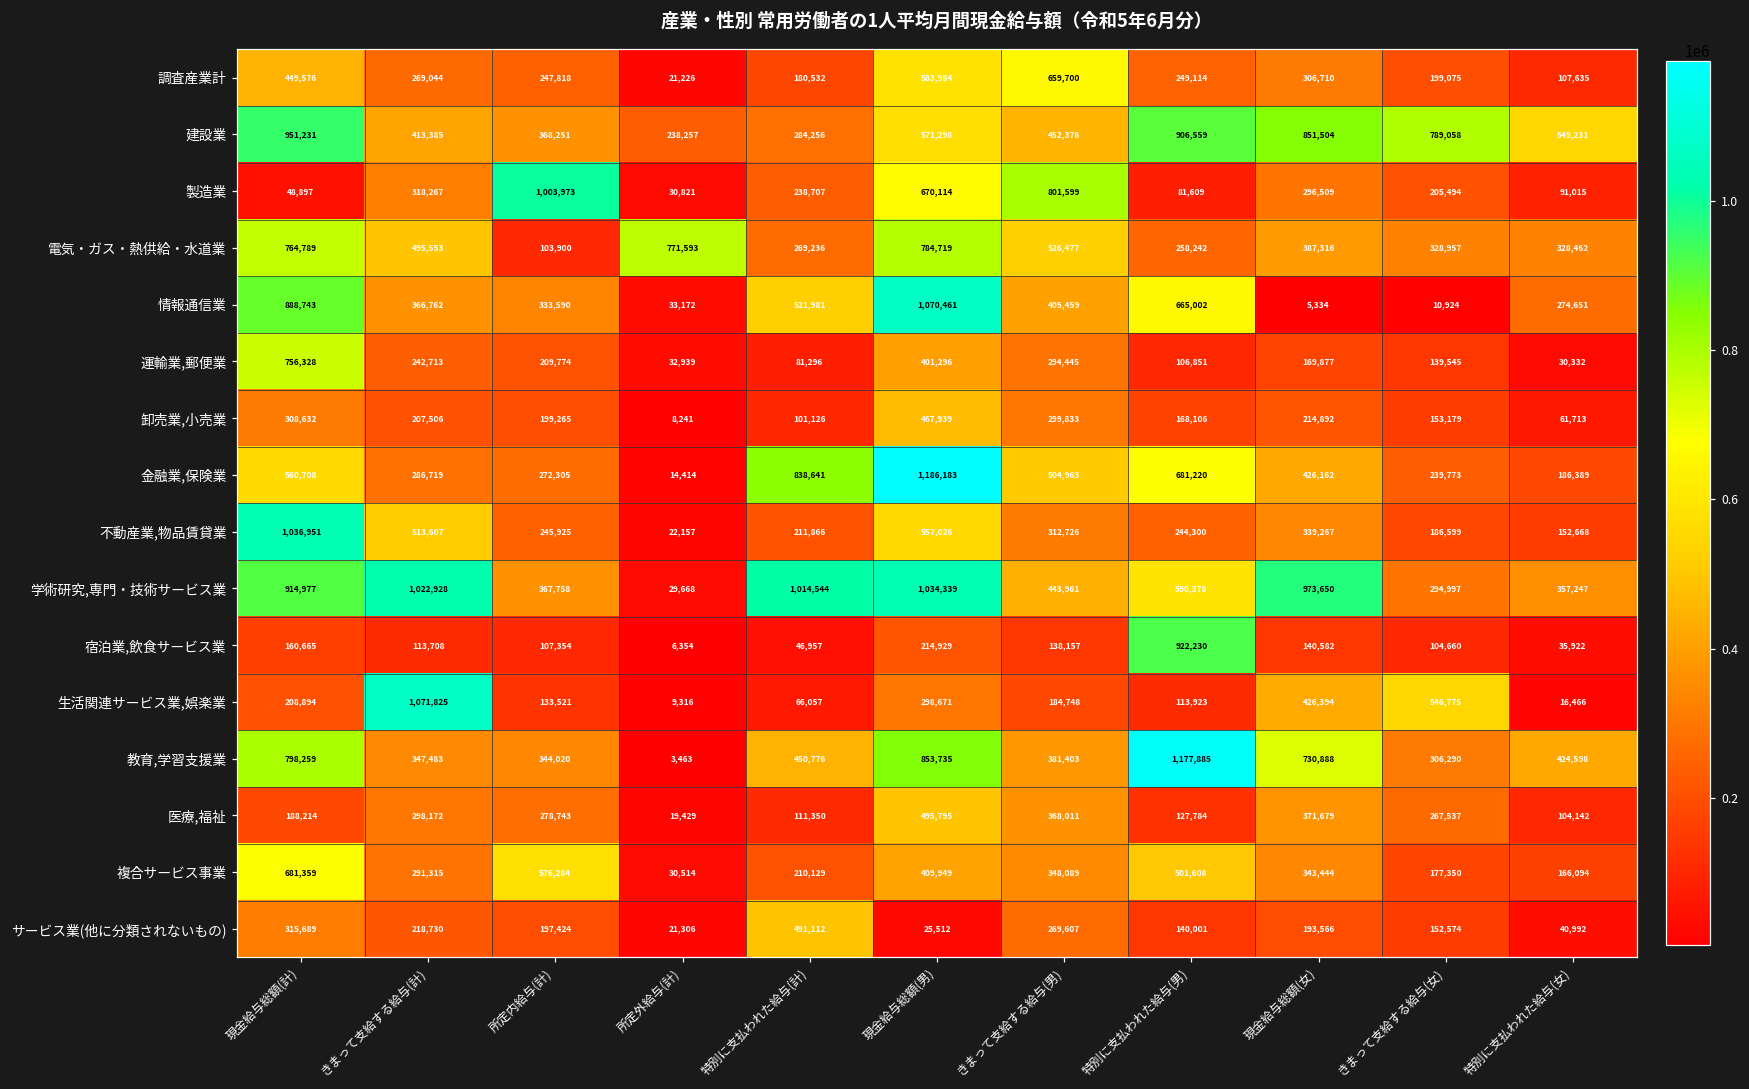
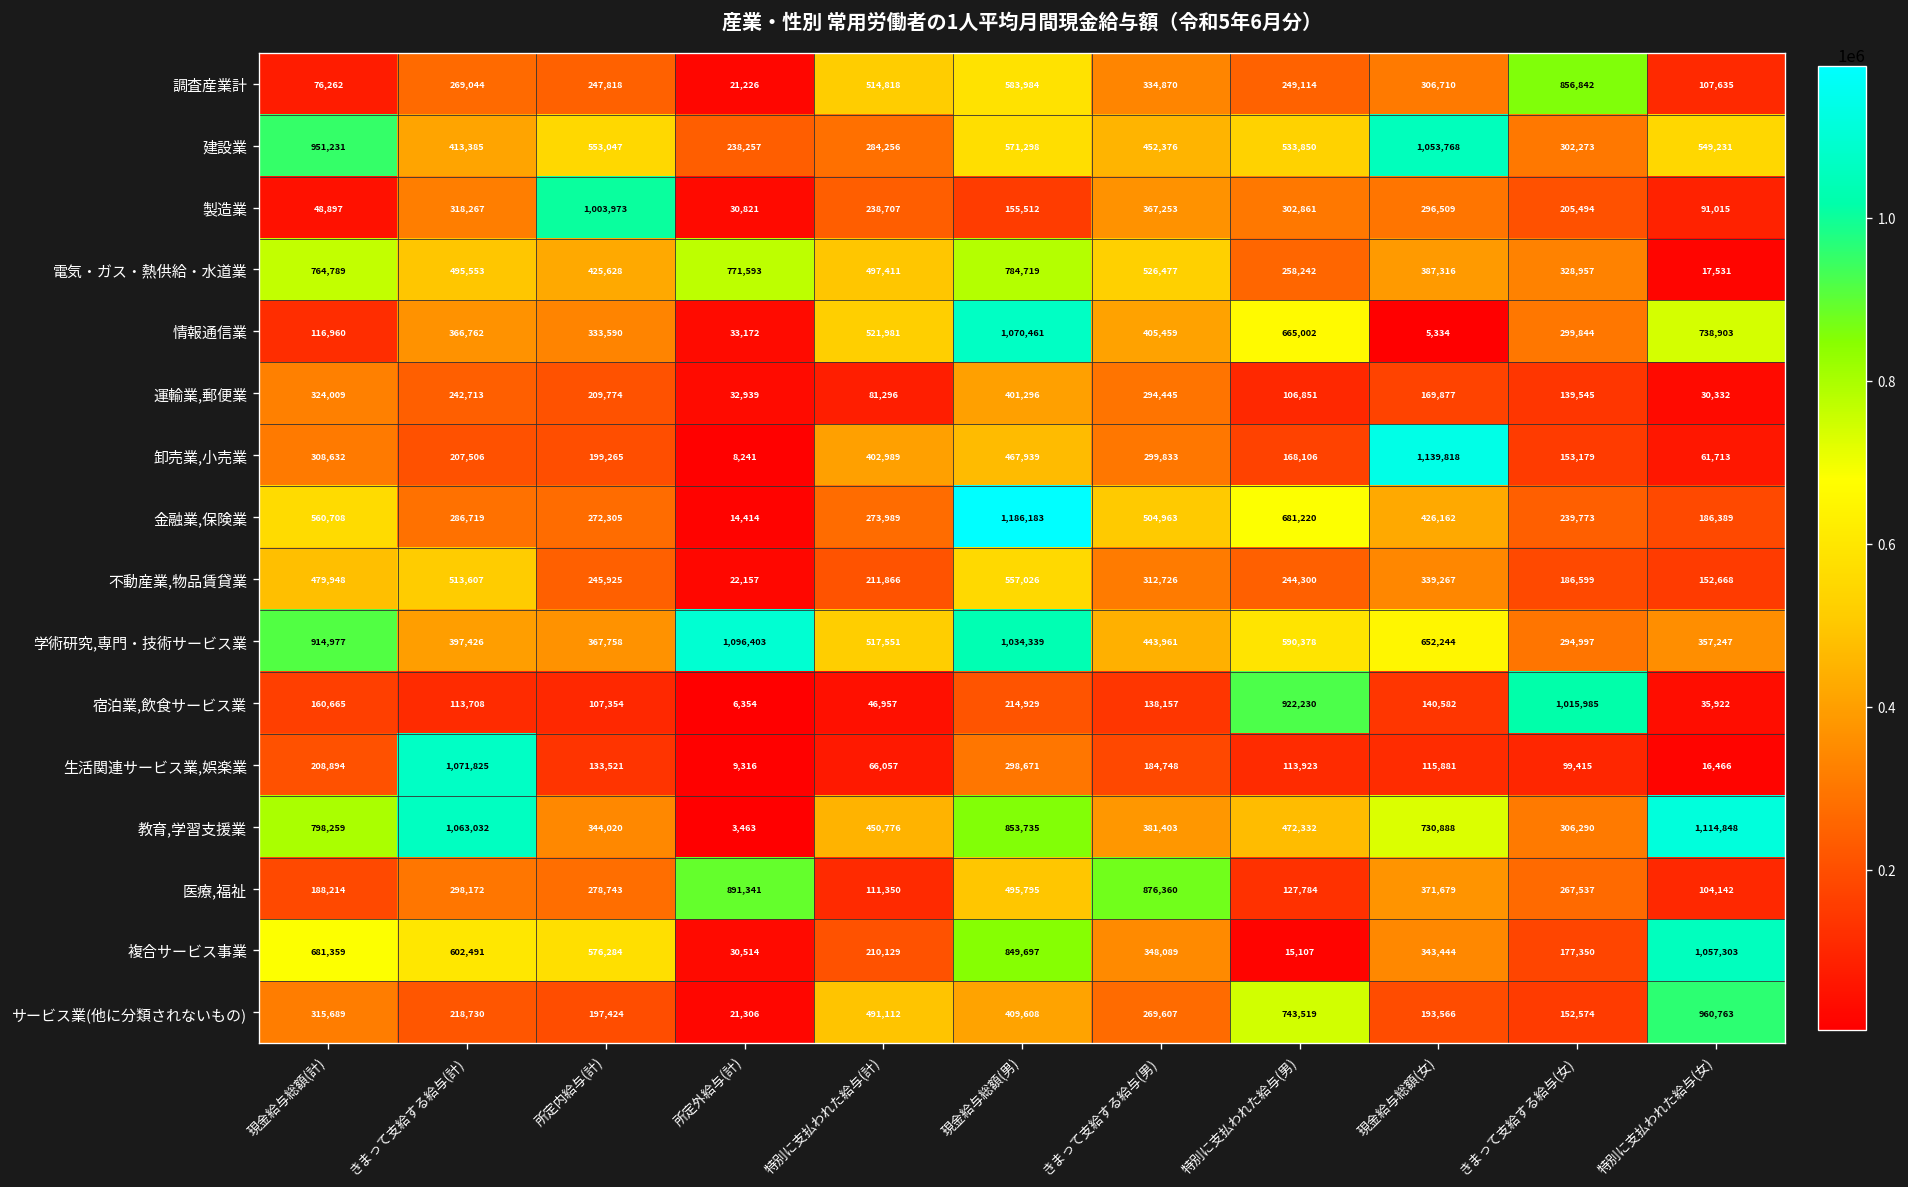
  {
    "調査産業計": {
-     "現金給与総額(計)": "449,576",
+     "現金給与総額(計)": "76,262",
      "きまって支給する給与(計)": "269,044",
      "所定内給与(計)": "247,818",
      "所定外給与(計)": "21,226",
-     "特別に支払われた給与(計)": "180,532",
+     "特別に支払われた給与(計)": "514,818",
      "現金給与総額(男)": "583,984",
-     "きまって支給する給与(男)": "659,700",
+     "きまって支給する給与(男)": "334,870",
      "特別に支払われた給与(男)": "249,114",
      "現金給与総額(女)": "306,710",
-     "きまって支給する給与(女)": "199,075",
+     "きまって支給する給与(女)": "856,842",
      "特別に支払われた給与(女)": "107,635"
    },
    "建設業": {
      "現金給与総額(計)": "951,231",
      "きまって支給する給与(計)": "413,385",
-     "所定内給与(計)": "368,251",
+     "所定内給与(計)": "553,047",
      "所定外給与(計)": "238,257",
      "特別に支払われた給与(計)": "284,256",
      "現金給与総額(男)": "571,298",
      "きまって支給する給与(男)": "452,376",
-     "特別に支払われた給与(男)": "906,559",
-     "現金給与総額(女)": "851,504",
-     "きまって支給する給与(女)": "789,058",
+     "特別に支払われた給与(男)": "533,850",
+     "現金給与総額(女)": "1,053,768",
+     "きまって支給する給与(女)": "302,273",
      "特別に支払われた給与(女)": "549,231"
    },
    "製造業": {
      "現金給与総額(計)": "48,897",
      "きまって支給する給与(計)": "318,267",
      "所定内給与(計)": "1,003,973",
      "所定外給与(計)": "30,821",
      "特別に支払われた給与(計)": "238,707",
-     "現金給与総額(男)": "670,114",
-     "きまって支給する給与(男)": "801,599",
-     "特別に支払われた給与(男)": "81,609",
+     "現金給与総額(男)": "155,512",
+     "きまって支給する給与(男)": "367,253",
+     "特別に支払われた給与(男)": "302,861",
      "現金給与総額(女)": "296,509",
      "きまって支給する給与(女)": "205,494",
      "特別に支払われた給与(女)": "91,015"
    },
    "電気・ガス・熱供給・水道業": {
      "現金給与総額(計)": "764,789",
      "きまって支給する給与(計)": "495,553",
-     "所定内給与(計)": "103,900",
+     "所定内給与(計)": "425,628",
      "所定外給与(計)": "771,593",
-     "特別に支払われた給与(計)": "269,236",
+     "特別に支払われた給与(計)": "497,411",
      "現金給与総額(男)": "784,719",
      "きまって支給する給与(男)": "526,477",
      "特別に支払われた給与(男)": "258,242",
      "現金給与総額(女)": "387,316",
      "きまって支給する給与(女)": "328,957",
-     "特別に支払われた給与(女)": "328,462"
+     "特別に支払われた給与(女)": "17,531"
    },
    "情報通信業": {
-     "現金給与総額(計)": "888,743",
+     "現金給与総額(計)": "116,960",
      "きまって支給する給与(計)": "366,762",
      "所定内給与(計)": "333,590",
      "所定外給与(計)": "33,172",
      "特別に支払われた給与(計)": "521,981",
      "現金給与総額(男)": "1,070,461",
      "きまって支給する給与(男)": "405,459",
      "特別に支払われた給与(男)": "665,002",
      "現金給与総額(女)": "5,334",
-     "きまって支給する給与(女)": "10,924",
-     "特別に支払われた給与(女)": "274,651"
+     "きまって支給する給与(女)": "299,844",
+     "特別に支払われた給与(女)": "738,903"
    },
    "運輸業,郵便業": {
-     "現金給与総額(計)": "756,328",
+     "現金給与総額(計)": "324,009",
      "きまって支給する給与(計)": "242,713",
      "所定内給与(計)": "209,774",
      "所定外給与(計)": "32,939",
      "特別に支払われた給与(計)": "81,296",
      "現金給与総額(男)": "401,296",
      "きまって支給する給与(男)": "294,445",
      "特別に支払われた給与(男)": "106,851",
      "現金給与総額(女)": "169,877",
      "きまって支給する給与(女)": "139,545",
      "特別に支払われた給与(女)": "30,332"
    },
    "卸売業,小売業": {
      "現金給与総額(計)": "308,632",
      "きまって支給する給与(計)": "207,506",
      "所定内給与(計)": "199,265",
      "所定外給与(計)": "8,241",
-     "特別に支払われた給与(計)": "101,126",
+     "特別に支払われた給与(計)": "402,989",
      "現金給与総額(男)": "467,939",
      "きまって支給する給与(男)": "299,833",
      "特別に支払われた給与(男)": "168,106",
-     "現金給与総額(女)": "214,892",
+     "現金給与総額(女)": "1,139,818",
      "きまって支給する給与(女)": "153,179",
      "特別に支払われた給与(女)": "61,713"
    },
    "金融業,保険業": {
      "現金給与総額(計)": "560,708",
      "きまって支給する給与(計)": "286,719",
      "所定内給与(計)": "272,305",
      "所定外給与(計)": "14,414",
-     "特別に支払われた給与(計)": "838,641",
+     "特別に支払われた給与(計)": "273,989",
      "現金給与総額(男)": "1,186,183",
      "きまって支給する給与(男)": "504,963",
      "特別に支払われた給与(男)": "681,220",
      "現金給与総額(女)": "426,162",
      "きまって支給する給与(女)": "239,773",
      "特別に支払われた給与(女)": "186,389"
    },
    "不動産業,物品賃貸業": {
-     "現金給与総額(計)": "1,036,951",
+     "現金給与総額(計)": "479,948",
      "きまって支給する給与(計)": "513,607",
      "所定内給与(計)": "245,925",
      "所定外給与(計)": "22,157",
      "特別に支払われた給与(計)": "211,866",
      "現金給与総額(男)": "557,026",
      "きまって支給する給与(男)": "312,726",
      "特別に支払われた給与(男)": "244,300",
      "現金給与総額(女)": "339,267",
      "きまって支給する給与(女)": "186,599",
      "特別に支払われた給与(女)": "152,668"
    },
    "学術研究,専門・技術サービス業": {
      "現金給与総額(計)": "914,977",
-     "きまって支給する給与(計)": "1,022,928",
+     "きまって支給する給与(計)": "397,426",
      "所定内給与(計)": "367,758",
-     "所定外給与(計)": "29,668",
-     "特別に支払われた給与(計)": "1,014,544",
+     "所定外給与(計)": "1,096,403",
+     "特別に支払われた給与(計)": "517,551",
      "現金給与総額(男)": "1,034,339",
      "きまって支給する給与(男)": "443,961",
      "特別に支払われた給与(男)": "590,378",
-     "現金給与総額(女)": "973,650",
+     "現金給与総額(女)": "652,244",
      "きまって支給する給与(女)": "294,997",
      "特別に支払われた給与(女)": "357,247"
    },
    "宿泊業,飲食サービス業": {
      "現金給与総額(計)": "160,665",
      "きまって支給する給与(計)": "113,708",
      "所定内給与(計)": "107,354",
      "所定外給与(計)": "6,354",
      "特別に支払われた給与(計)": "46,957",
      "現金給与総額(男)": "214,929",
      "きまって支給する給与(男)": "138,157",
      "特別に支払われた給与(男)": "922,230",
      "現金給与総額(女)": "140,582",
-     "きまって支給する給与(女)": "104,660",
+     "きまって支給する給与(女)": "1,015,985",
      "特別に支払われた給与(女)": "35,922"
    },
    "生活関連サービス業,娯楽業": {
      "現金給与総額(計)": "208,894",
      "きまって支給する給与(計)": "1,071,825",
      "所定内給与(計)": "133,521",
      "所定外給与(計)": "9,316",
      "特別に支払われた給与(計)": "66,057",
      "現金給与総額(男)": "298,671",
      "きまって支給する給与(男)": "184,748",
      "特別に支払われた給与(男)": "113,923",
-     "現金給与総額(女)": "426,394",
-     "きまって支給する給与(女)": "546,775",
+     "現金給与総額(女)": "115,881",
+     "きまって支給する給与(女)": "99,415",
      "特別に支払われた給与(女)": "16,466"
    },
    "教育,学習支援業": {
      "現金給与総額(計)": "798,259",
-     "きまって支給する給与(計)": "347,483",
+     "きまって支給する給与(計)": "1,063,032",
      "所定内給与(計)": "344,020",
      "所定外給与(計)": "3,463",
      "特別に支払われた給与(計)": "450,776",
      "現金給与総額(男)": "853,735",
      "きまって支給する給与(男)": "381,403",
-     "特別に支払われた給与(男)": "1,177,885",
+     "特別に支払われた給与(男)": "472,332",
      "現金給与総額(女)": "730,888",
      "きまって支給する給与(女)": "306,290",
-     "特別に支払われた給与(女)": "424,598"
+     "特別に支払われた給与(女)": "1,114,848"
    },
    "医療,福祉": {
      "現金給与総額(計)": "188,214",
      "きまって支給する給与(計)": "298,172",
      "所定内給与(計)": "278,743",
-     "所定外給与(計)": "19,429",
+     "所定外給与(計)": "891,341",
      "特別に支払われた給与(計)": "111,350",
      "現金給与総額(男)": "495,795",
-     "きまって支給する給与(男)": "368,011",
+     "きまって支給する給与(男)": "876,360",
      "特別に支払われた給与(男)": "127,784",
      "現金給与総額(女)": "371,679",
      "きまって支給する給与(女)": "267,537",
      "特別に支払われた給与(女)": "104,142"
    },
    "複合サービス事業": {
      "現金給与総額(計)": "681,359",
-     "きまって支給する給与(計)": "291,315",
+     "きまって支給する給与(計)": "602,491",
      "所定内給与(計)": "576,284",
      "所定外給与(計)": "30,514",
      "特別に支払われた給与(計)": "210,129",
-     "現金給与総額(男)": "409,949",
+     "現金給与総額(男)": "849,697",
      "きまって支給する給与(男)": "348,089",
-     "特別に支払われた給与(男)": "501,608",
+     "特別に支払われた給与(男)": "15,107",
      "現金給与総額(女)": "343,444",
      "きまって支給する給与(女)": "177,350",
-     "特別に支払われた給与(女)": "166,094"
+     "特別に支払われた給与(女)": "1,057,303"
    },
    "サービス業(他に分類されないもの)": {
      "現金給与総額(計)": "315,689",
      "きまって支給する給与(計)": "218,730",
      "所定内給与(計)": "197,424",
      "所定外給与(計)": "21,306",
      "特別に支払われた給与(計)": "491,112",
-     "現金給与総額(男)": "25,512",
+     "現金給与総額(男)": "409,608",
      "きまって支給する給与(男)": "269,607",
-     "特別に支払われた給与(男)": "140,001",
+     "特別に支払われた給与(男)": "743,519",
      "現金給与総額(女)": "193,566",
      "きまって支給する給与(女)": "152,574",
-     "特別に支払われた給与(女)": "40,992"
+     "特別に支払われた給与(女)": "960,763"
    }
  }
